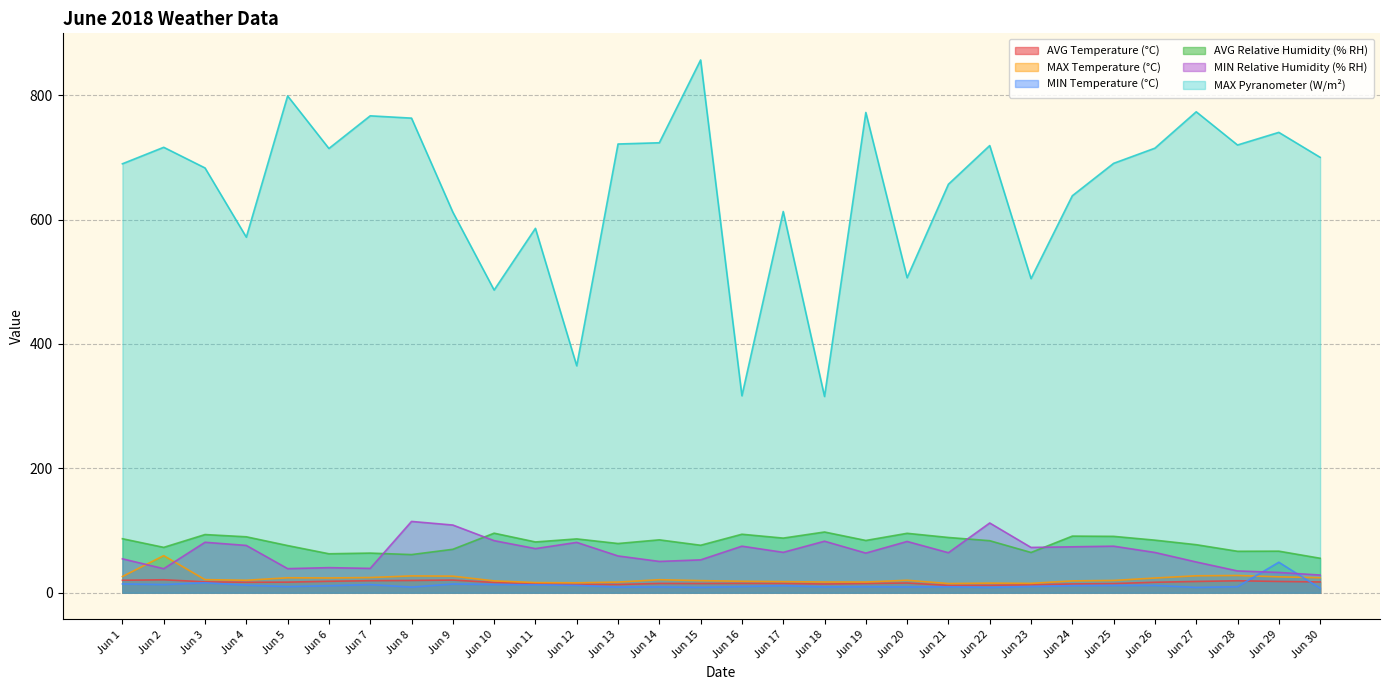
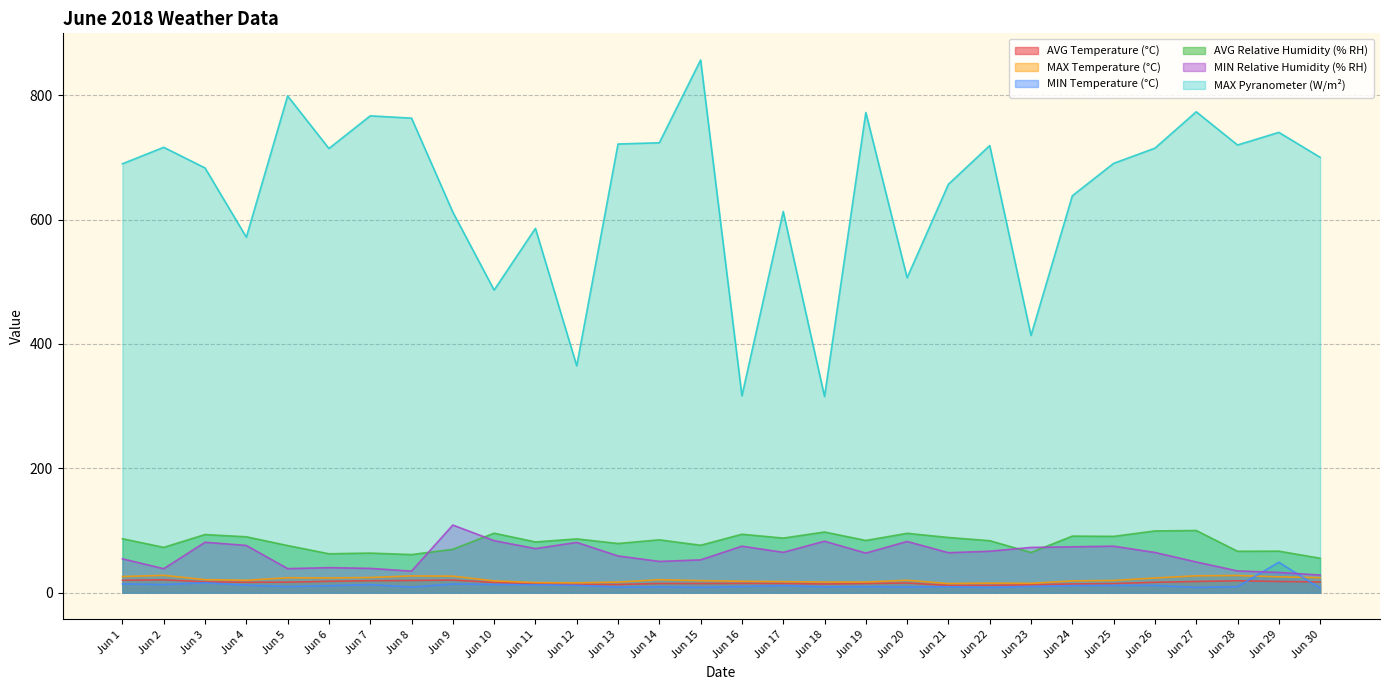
  {
    "AVG Temperature (°C)": {
      "Jun 1": 20,
      "Jun 2": 20,
      "Jun 5": 20,
      "Jun 6": 20,
      "Jun 7": 20,
      "Jun 8": 20,
      "Jun 9": 20,
      "Jun 14": 10,
      "Jun 15": 10,
      "Jun 20": 20,
      "Jun 26": 20,
      "Jun 27": 20,
      "Jun 28": 20,
      "Jun 29": 20,
      "Jun 30": 20
    },
    "MAX Temperature (°C)": {
      "Jun 1": 30,
-     "Jun 2": 60,
+     "Jun 2": 30,
      "Jun 5": 20,
      "Jun 6": 20,
      "Jun 7": 20,
      "Jun 8": 30,
      "Jun 9": 30,
      "Jun 14": 20,
      "Jun 15": 20,
      "Jun 20": 20,
      "Jun 24": 20,
      "Jun 25": 20,
      "Jun 26": 20,
      "Jun 27": 30,
      "Jun 28": 30,
      "Jun 29": 30,
      "Jun 30": 20
    },
    "MIN Temperature (°C)": {
      "Jun 1": 10,
      "Jun 2": 10,
      "Jun 4": 10,
      "Jun 5": 10,
      "Jun 6": 10,
      "Jun 7": 10,
      "Jun 8": 10,
      "Jun 9": 10,
      "Jun 13": 10,
      "Jun 14": 10,
      "Jun 15": 10,
      "Jun 16": 10,
      "Jun 18": 10,
      "Jun 19": 10,
      "Jun 20": 10,
      "Jun 26": 10,
      "Jun 27": 10,
      "Jun 28": 10,
      "Jun 29": 50,
      "Jun 30": 10
    },
    "AVG Relative Humidity (% RH)": {
      "Jun 1": 90,
      "Jun 2": 70,
      "Jun 3": 90,
      "Jun 4": 90,
      "Jun 5": 80,
      "Jun 6": 60,
      "Jun 7": 60,
      "Jun 8": 60,
      "Jun 9": 70,
      "Jun 10": 100,
      "Jun 11": 80,
      "Jun 12": 90,
      "Jun 13": 80,
      "Jun 14": 90,
      "Jun 15": 80,
      "Jun 16": 90,
      "Jun 17": 90,
      "Jun 18": 100,
      "Jun 19": 80,
      "Jun 20": 100,
      "Jun 21": 90,
      "Jun 22": 80,
      "Jun 23": 60,
      "Jun 24": 90,
      "Jun 25": 90,
-     "Jun 26": 80,
-     "Jun 27": 80,
+     "Jun 26": 100,
+     "Jun 27": 100,
      "Jun 28": 70,
      "Jun 29": 70,
      "Jun 30": 60
    },
    "MIN Relative Humidity (% RH)": {
      "Jun 1": 50,
      "Jun 2": 40,
      "Jun 3": 80,
      "Jun 4": 80,
      "Jun 5": 40,
      "Jun 6": 40,
      "Jun 7": 40,
-     "Jun 8": 110,
+     "Jun 8": 30,
      "Jun 9": 110,
      "Jun 10": 80,
      "Jun 11": 70,
      "Jun 12": 80,
      "Jun 13": 60,
      "Jun 14": 50,
      "Jun 15": 50,
      "Jun 16": 70,
      "Jun 17": 60,
      "Jun 18": 80,
      "Jun 19": 60,
      "Jun 20": 80,
      "Jun 21": 60,
-     "Jun 22": 110,
+     "Jun 22": 70,
      "Jun 23": 70,
      "Jun 24": 70,
      "Jun 25": 70,
      "Jun 26": 60,
      "Jun 27": 50,
      "Jun 28": 40,
      "Jun 29": 30,
      "Jun 30": 30
    },
    "MAX Pyranometer (W/m²)": {
      "Jun 1": 690,
      "Jun 2": 720,
      "Jun 3": 680,
      "Jun 4": 570,
      "Jun 5": 800,
      "Jun 6": 710,
      "Jun 7": 770,
      "Jun 8": 760,
      "Jun 9": 610,
      "Jun 10": 490,
      "Jun 11": 590,
      "Jun 12": 360,
      "Jun 13": 720,
      "Jun 14": 720,
      "Jun 15": 860,
      "Jun 16": 320,
      "Jun 17": 610,
      "Jun 18": 320,
      "Jun 19": 770,
      "Jun 20": 510,
      "Jun 21": 660,
      "Jun 22": 720,
-     "Jun 23": 510,
+     "Jun 23": 410,
      "Jun 24": 640,
      "Jun 25": 690,
      "Jun 26": 710,
      "Jun 27": 770,
      "Jun 28": 720,
      "Jun 29": 740,
      "Jun 30": 700
    }
  }
